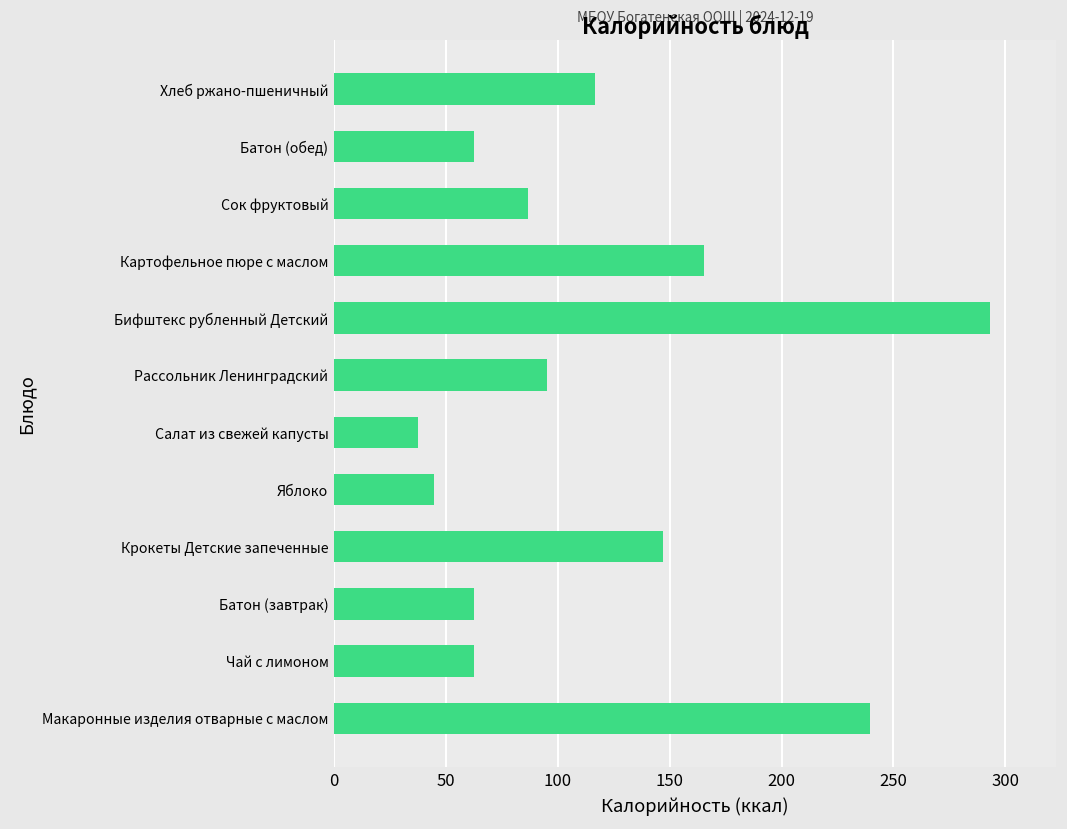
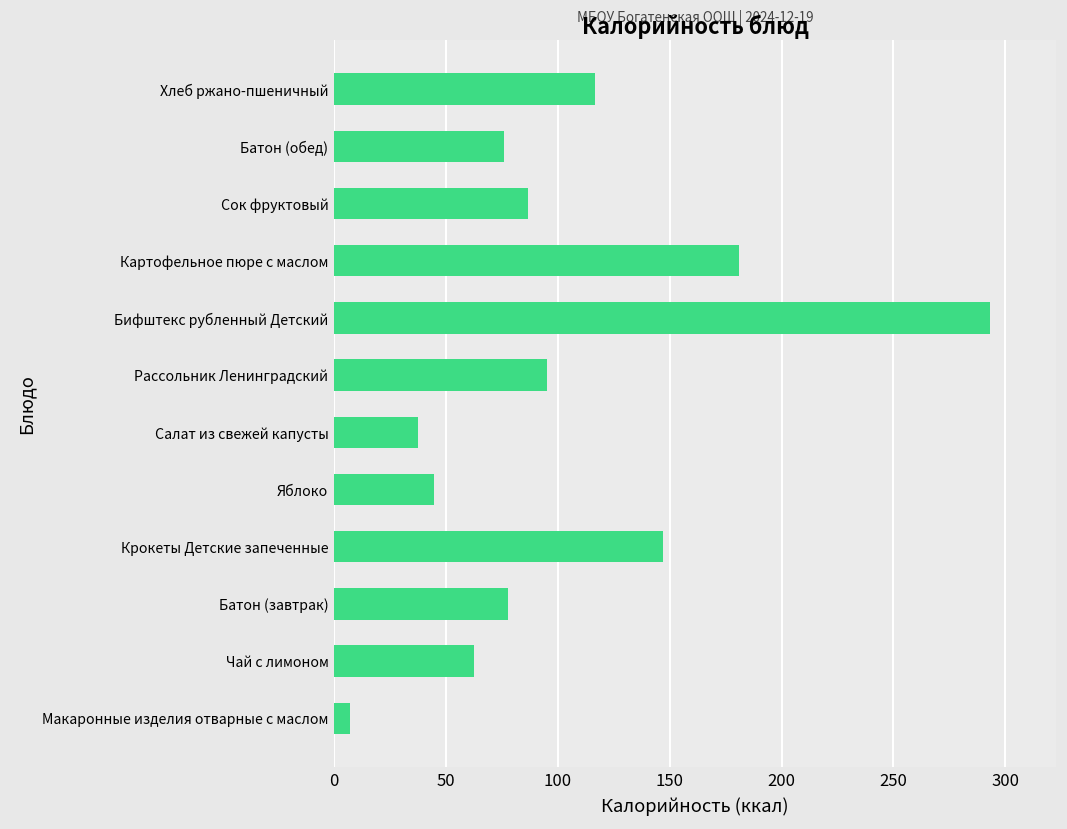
  {
    "Хлеб ржано-пшеничный": 117,
-   "Батон (обед)": 63,
+   "Батон (обед)": 76,
    "Сок фруктовый": 87,
-   "Картофельное пюре с маслом": 166,
+   "Картофельное пюре с маслом": 181,
    "Бифштекс рубленный Детский": 293,
    "Рассольник Ленинградский": 95,
    "Салат из свежей капусты": 37,
    "Яблоко": 44,
    "Крокеты Детские запеченные": 147,
-   "Батон (завтрак)": 63,
+   "Батон (завтрак)": 78,
    "Чай с лимоном": 62,
-   "Макаронные изделия отварные с маслом": 239
+   "Макаронные изделия отварные с маслом": 7
  }
